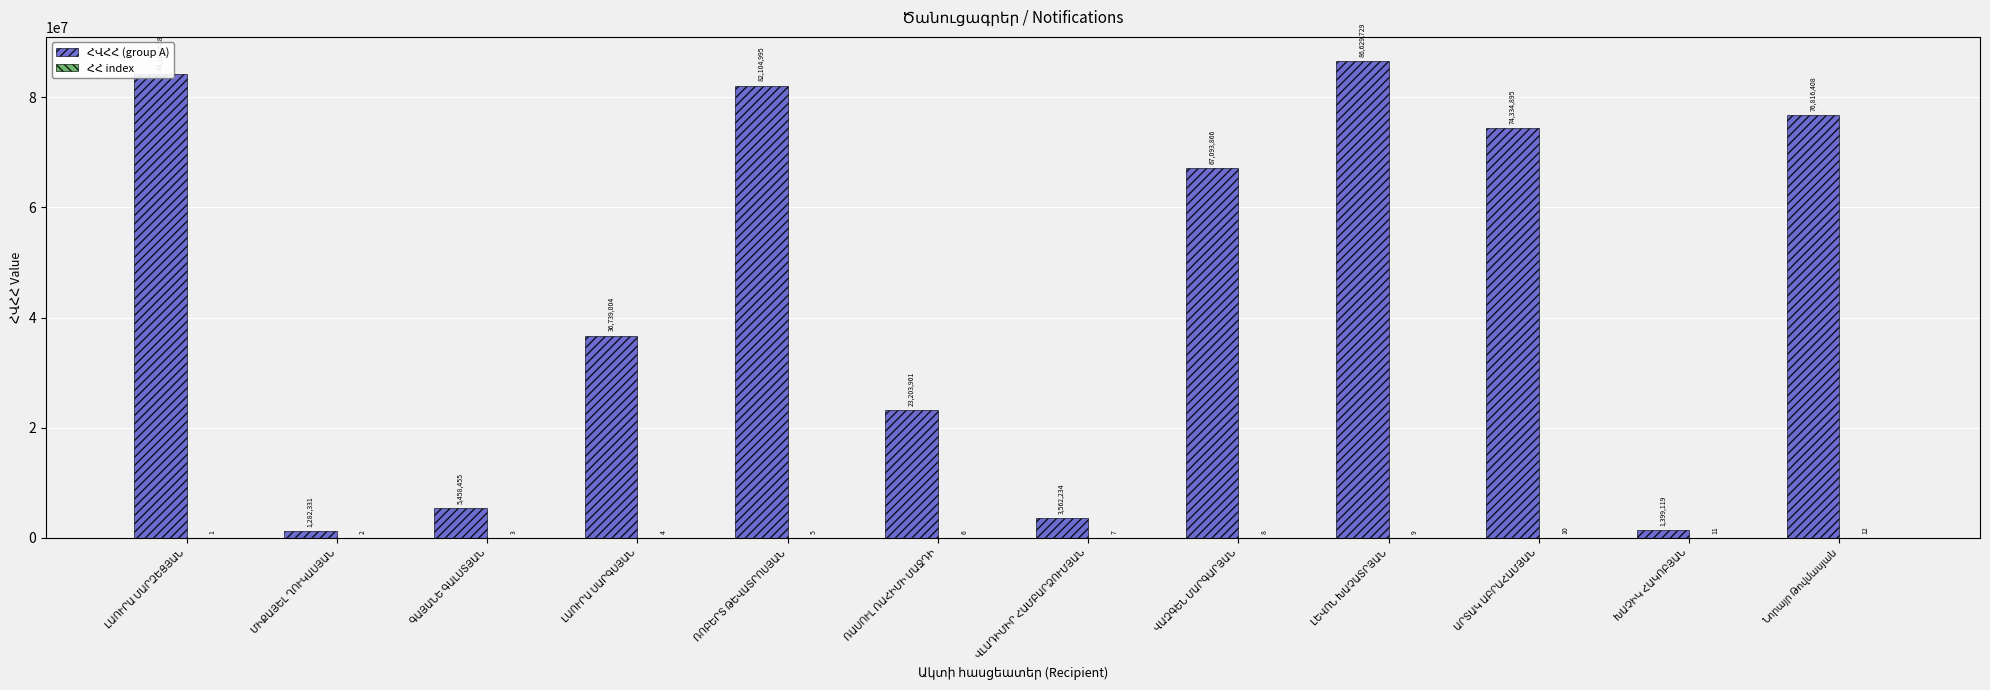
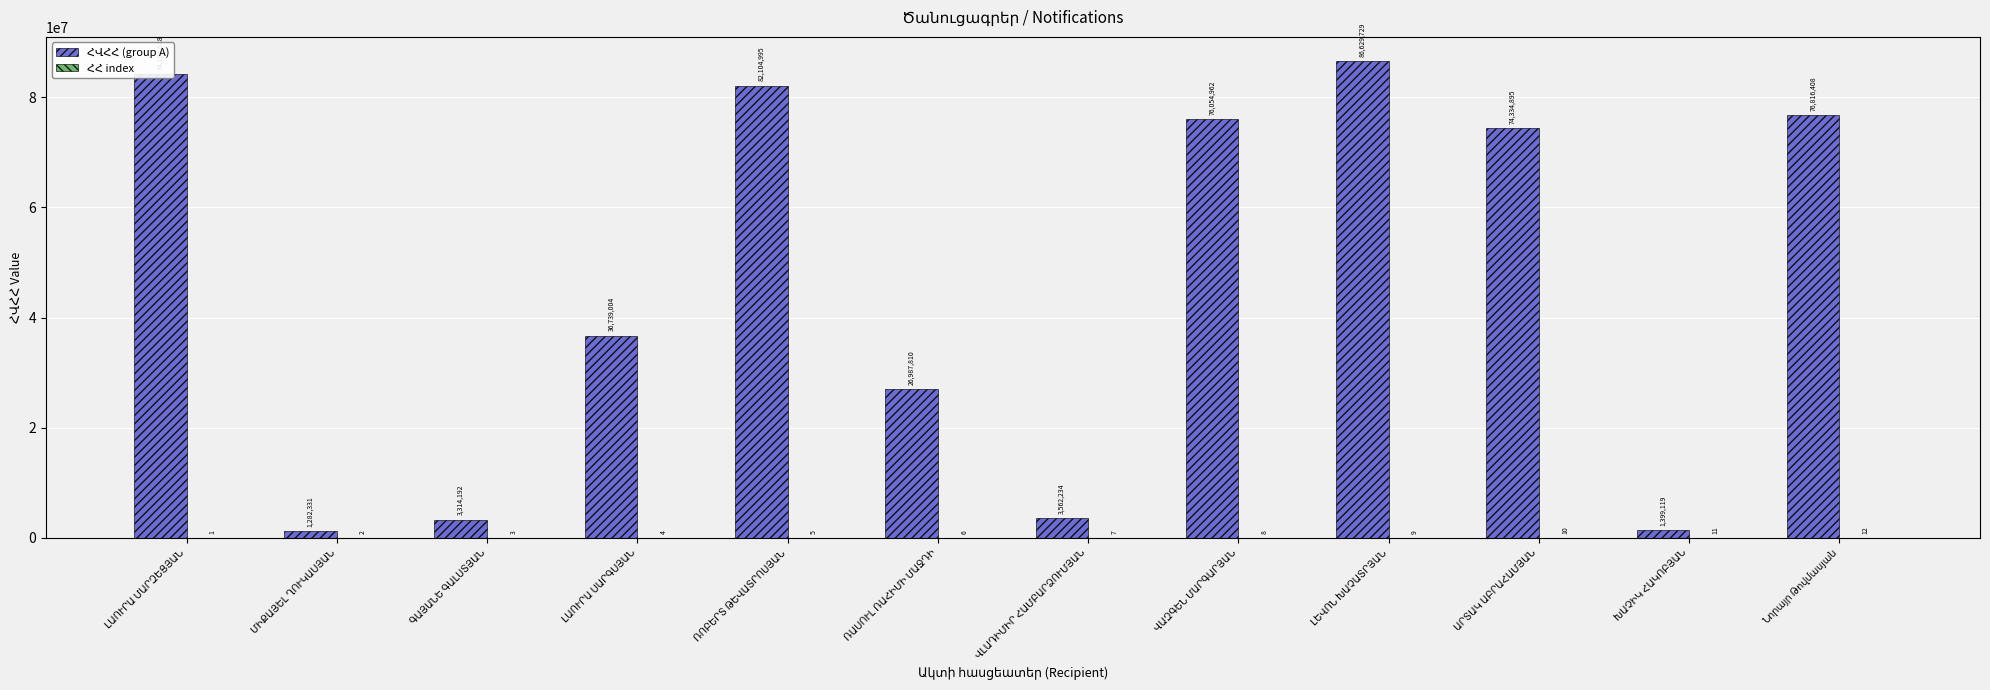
  {
    "ՀՎՀՀ (group A)": {
      "ՄԻՔԱՅԵԼ ՂՈՒԿԱՍՅԱՆ": "1,282,331",
-     "ԳԱՅԱՆԵ ԳԱԼՍՏՅԱՆ": "5,458,455",
+     "ԳԱՅԱՆԵ ԳԱԼՍՏՅԱՆ": "3,314,192",
      "ԼԱՈՒՐԱ ՍԱՐԳՍՅԱՆ": "36,739,004",
      "ՌՈԲԵՐՏ ԹԵՎԱՏՐՈՍՅԱՆ": "82,104,995",
-     "ՌԱՍՈՒԼ ՌԱՀԻՄԻ ՄԱՋԴԻ": "23,203,901",
+     "ՌԱՍՈՒԼ ՌԱՀԻՄԻ ՄԱՋԴԻ": "26,987,810",
      "ՎԼԱԴԻՄԻՐ ՀԱՄԲԱՐՁՈՒՄՅԱՆ": "3,562,234",
-     "ՎԱԶԳԵՆ ՄԱՐԳԱՐՅԱՆ": "67,093,866",
+     "ՎԱԶԳԵՆ ՄԱՐԳԱՐՅԱՆ": "76,054,962",
      "ԼԵՎՈՆ ԽԱՉԱՏՐՅԱՆ": "86,629,729",
      "ԱՐՏԱԿ ԱԲՐԱՀԱՄՅԱՆ": "74,334,895",
      "ԽԱՉԻԿ ՀԱԿՈԲՅԱՆ": "1,399,119",
      "Նորայր Թովմասյան": "76,816,408"
    },
    "ՀՀ index": {
      "ԼԱՈՒՐԱ ՄԱՐԶԵՑՅԱՆ": "1",
      "ՄԻՔԱՅԵԼ ՂՈՒԿԱՍՅԱՆ": "2",
      "ԳԱՅԱՆԵ ԳԱԼՍՏՅԱՆ": "3",
      "ԼԱՈՒՐԱ ՍԱՐԳՍՅԱՆ": "4",
      "ՌՈԲԵՐՏ ԹԵՎԱՏՐՈՍՅԱՆ": "5",
      "ՌԱՍՈՒԼ ՌԱՀԻՄԻ ՄԱՋԴԻ": "6",
      "ՎԼԱԴԻՄԻՐ ՀԱՄԲԱՐՁՈՒՄՅԱՆ": "7",
      "ՎԱԶԳԵՆ ՄԱՐԳԱՐՅԱՆ": "8",
      "ԼԵՎՈՆ ԽԱՉԱՏՐՅԱՆ": "9",
      "ԱՐՏԱԿ ԱԲՐԱՀԱՄՅԱՆ": "10",
      "ԽԱՉԻԿ ՀԱԿՈԲՅԱՆ": "11",
      "Նորայր Թովմասյան": "12"
    }
  }
